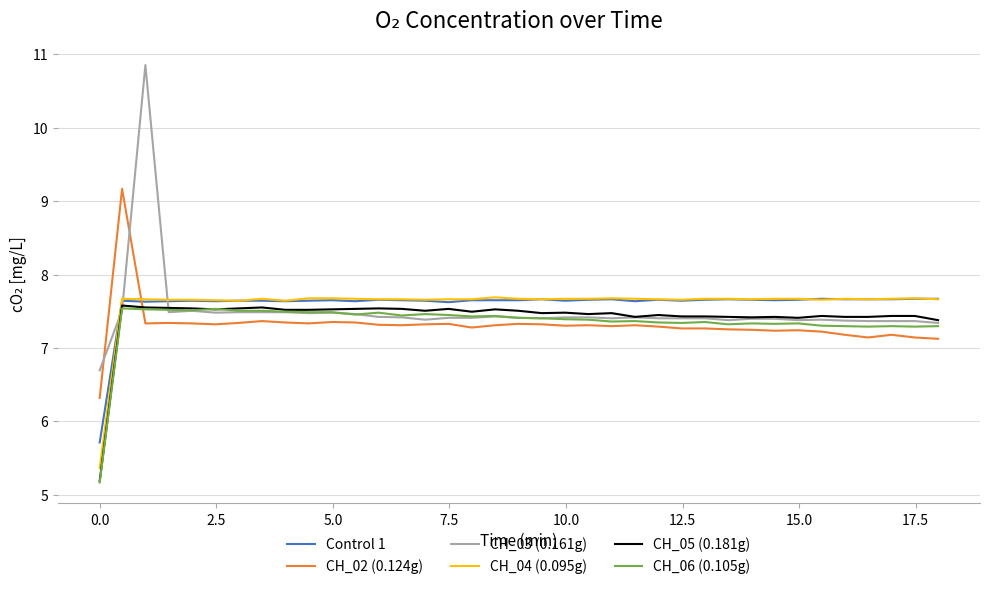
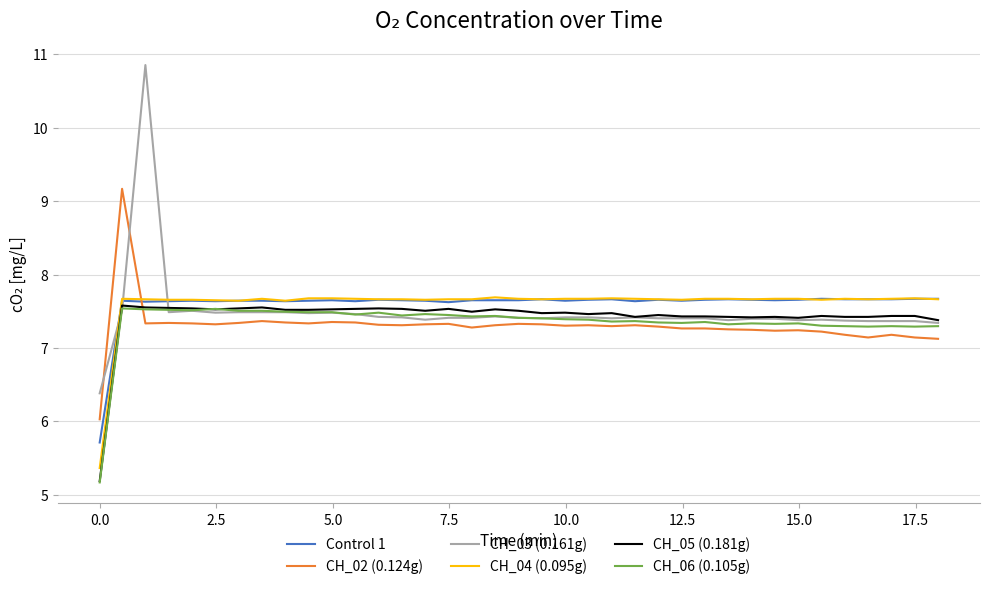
  {
    "Control 1": {
      "0.0": 5.7
    },
    "CH_02 (0.124g)": {
-     "0.0": 6.3
+     "0.0": 6.0
    },
    "CH_03 (0.161g)": {
-     "0.0": 6.7
+     "0.0": 6.4
    },
    "CH_04 (0.095g)": {
      "0.0": 5.4
    }
  }
